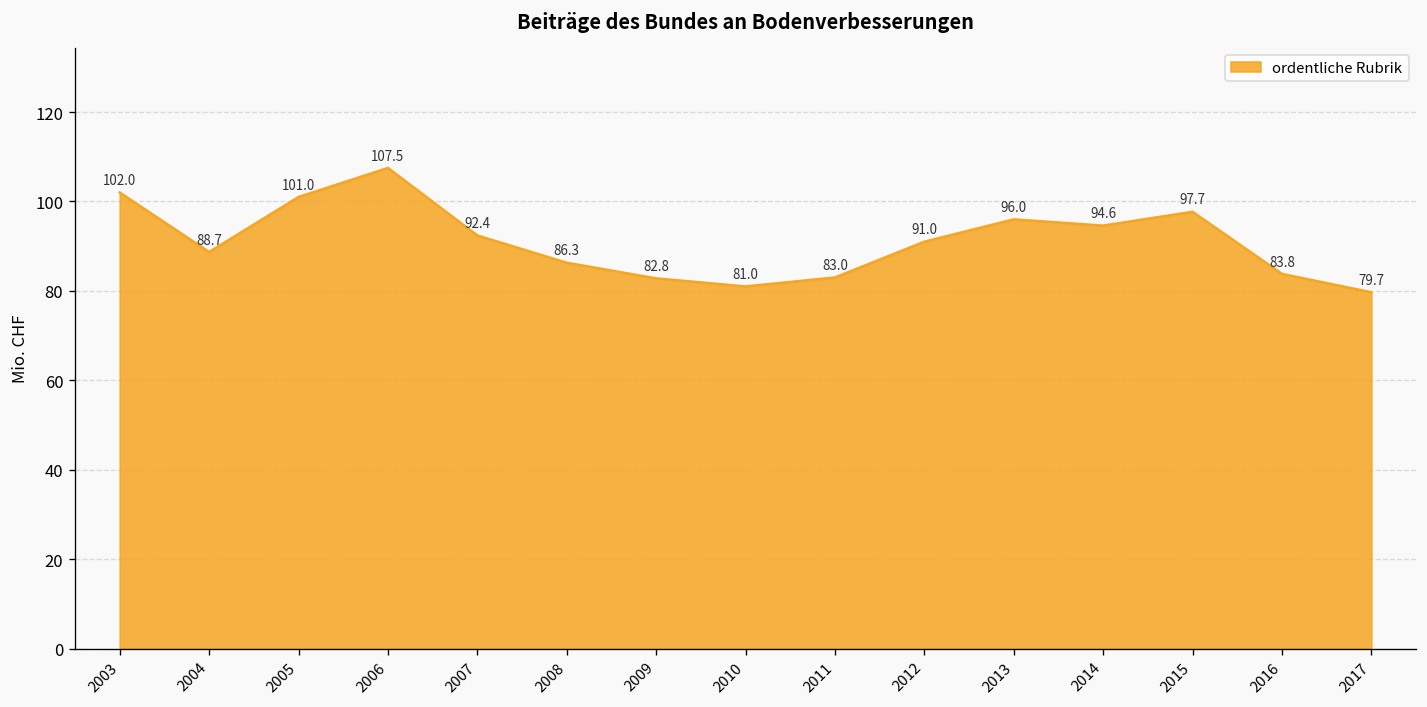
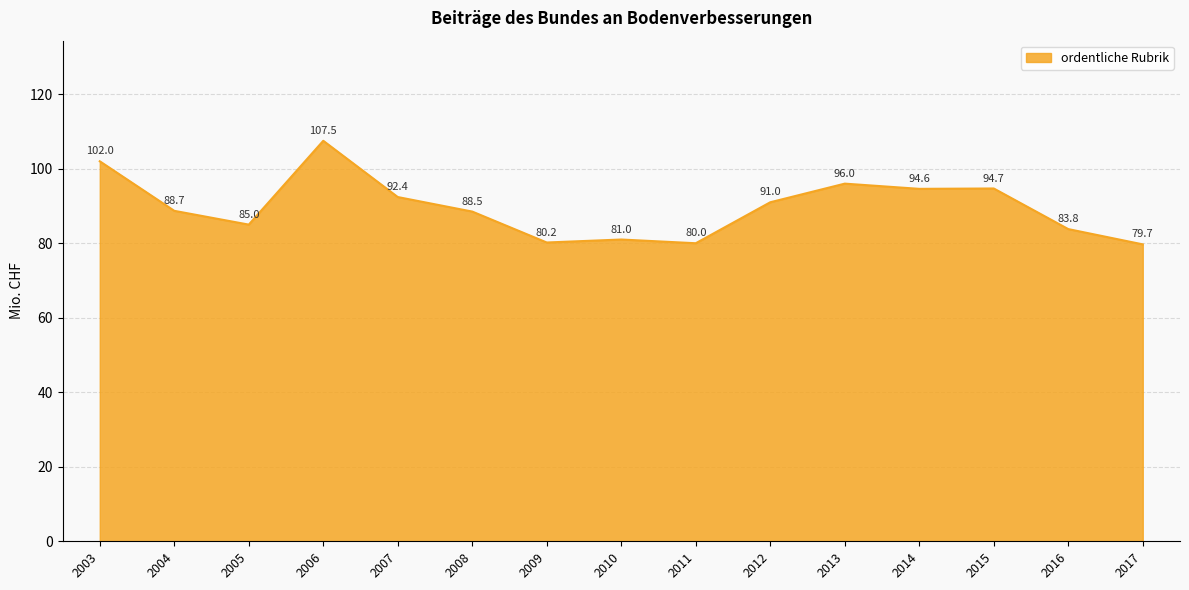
  {
    "2003": 102.0,
    "2004": 88.7,
-   "2005": 101.0,
+   "2005": 85.0,
    "2006": 107.5,
    "2007": 92.4,
-   "2008": 86.3,
-   "2009": 82.8,
+   "2008": 88.5,
+   "2009": 80.2,
    "2010": 81.0,
-   "2011": 83.0,
+   "2011": 80.0,
    "2012": 91.0,
    "2013": 96.0,
    "2014": 94.6,
-   "2015": 97.7,
+   "2015": 94.7,
    "2016": 83.8,
    "2017": 79.7
  }
